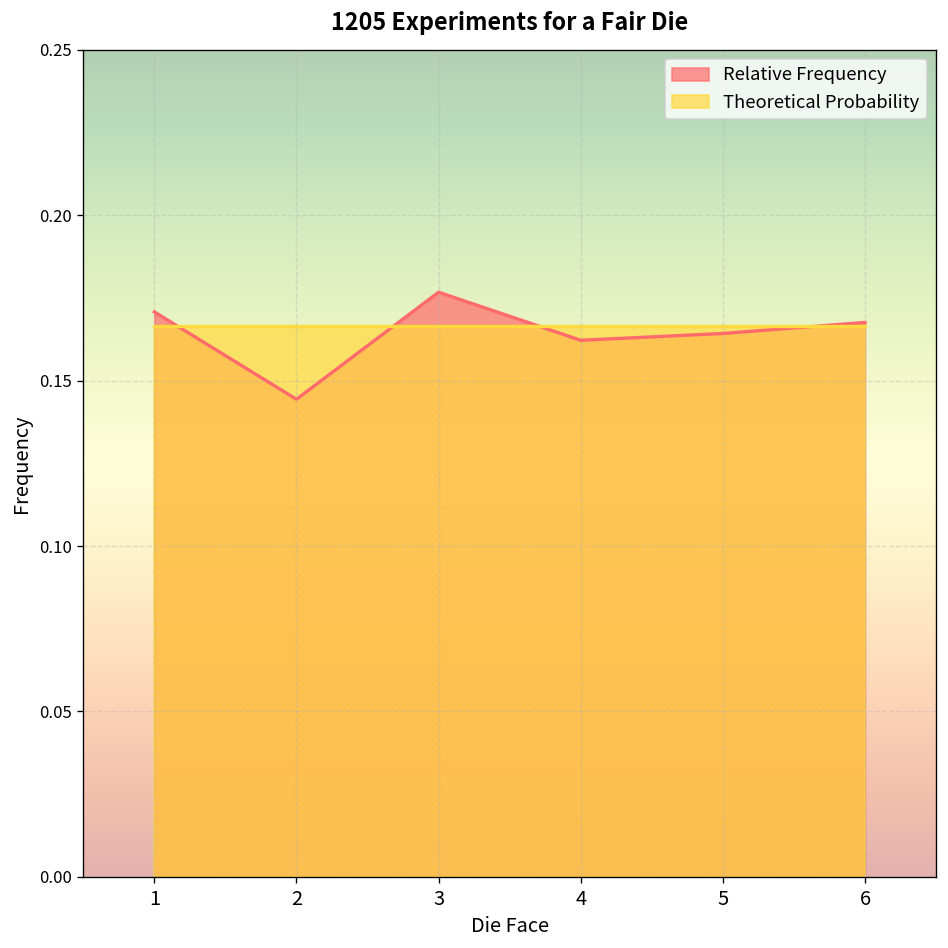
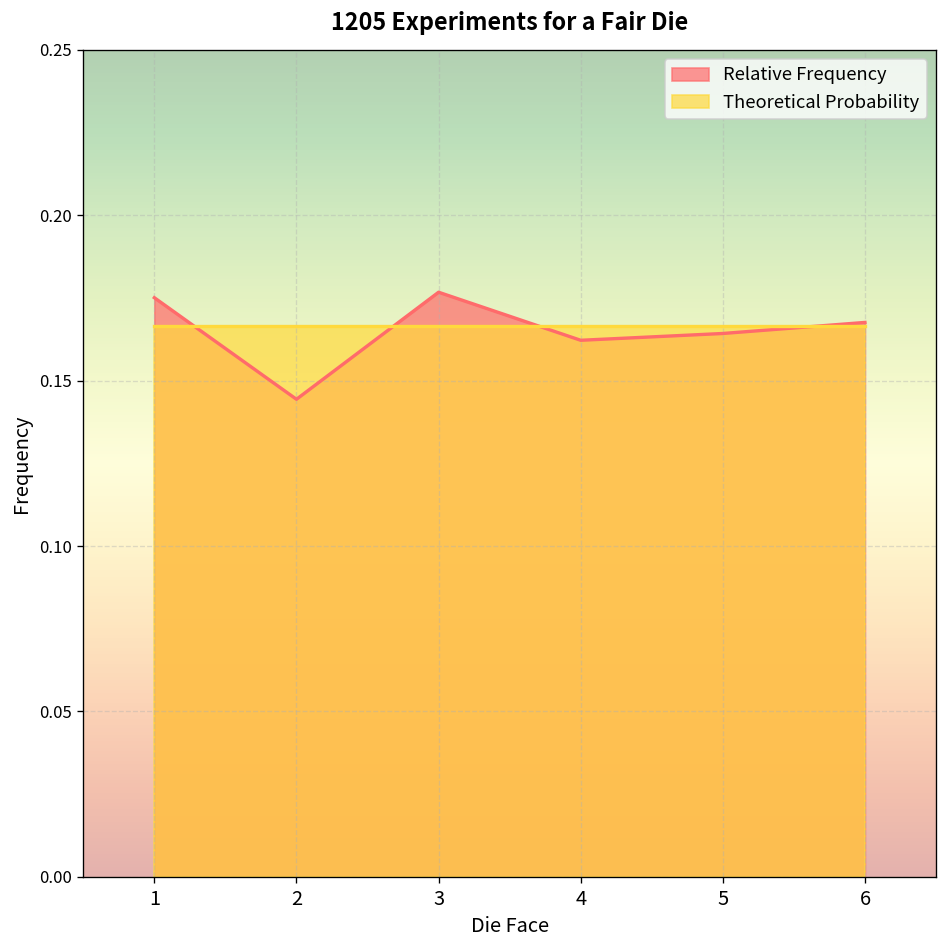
  {
    "Relative Frequency": {
-     "1": 0.171,
+     "1": 0.175,
      "2": 0.144,
      "3": 0.177,
      "4": 0.162,
      "5": 0.164,
      "6": 0.168
    },
    "Theoretical Probability": {
      "1": 0.167,
      "2": 0.167,
      "3": 0.167,
      "4": 0.167,
      "5": 0.167,
      "6": 0.167
    }
  }
